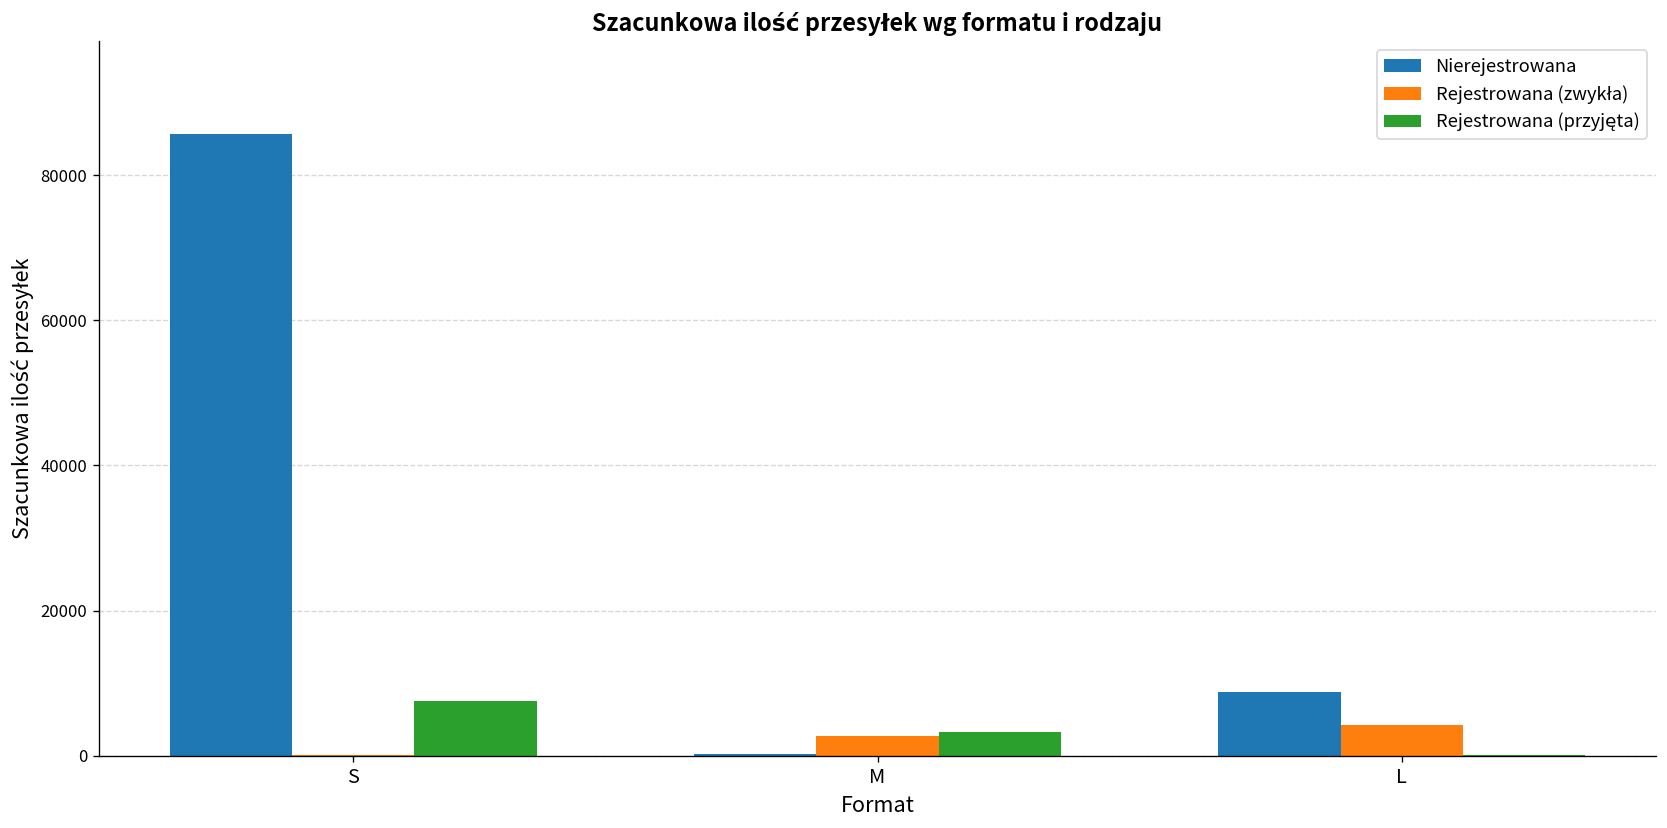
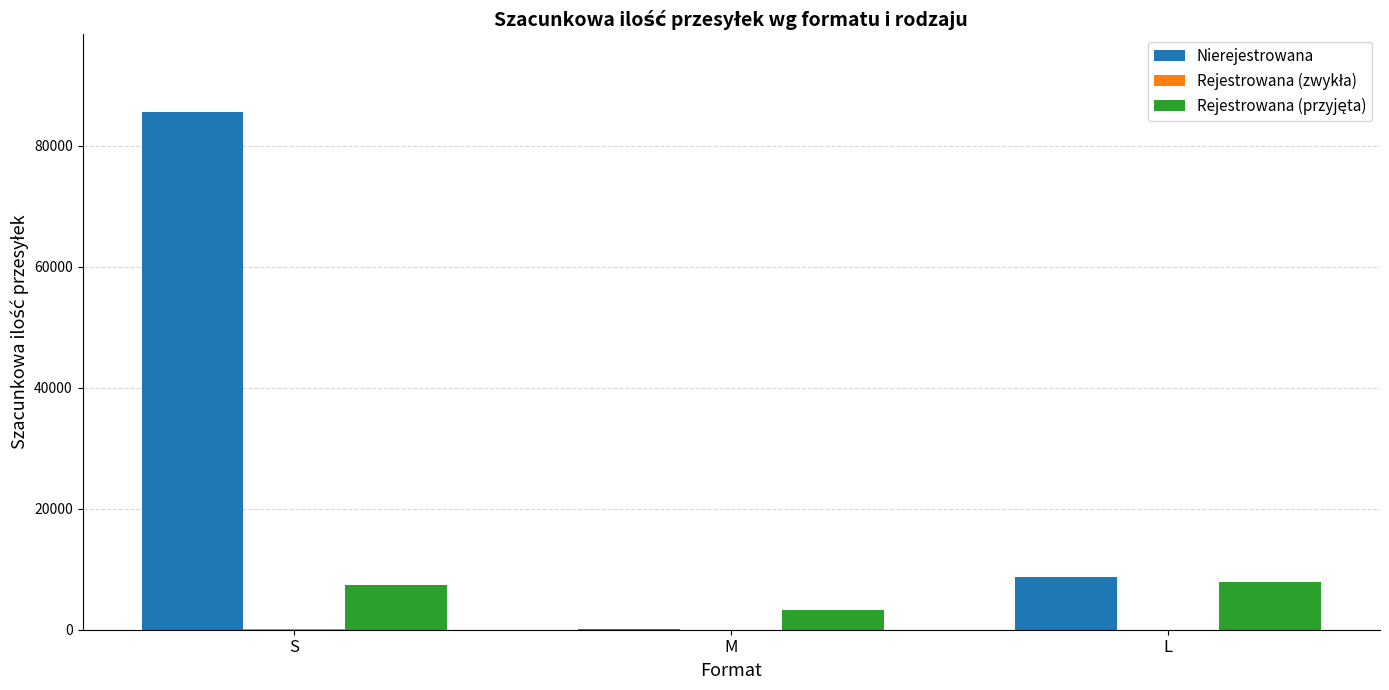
  {
    "Nierejestrowana": {
      "S": 86000,
      "L": 9000
    },
    "Rejestrowana (zwykła)": {
-     "M": 3000,
-     "L": 4000
+     "M": 0,
+     "L": 0
    },
    "Rejestrowana (przyjęta)": {
      "S": 7000,
      "M": 3000,
-     "L": 0
+     "L": 8000
    }
  }
